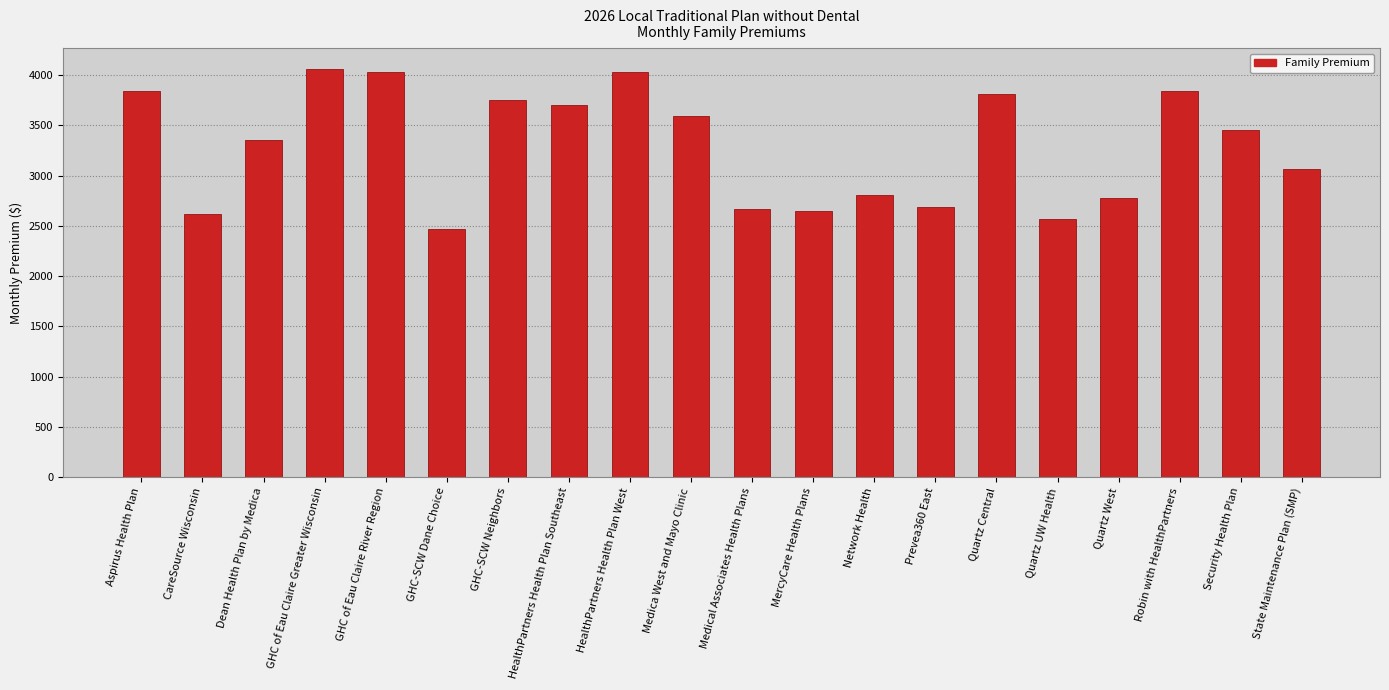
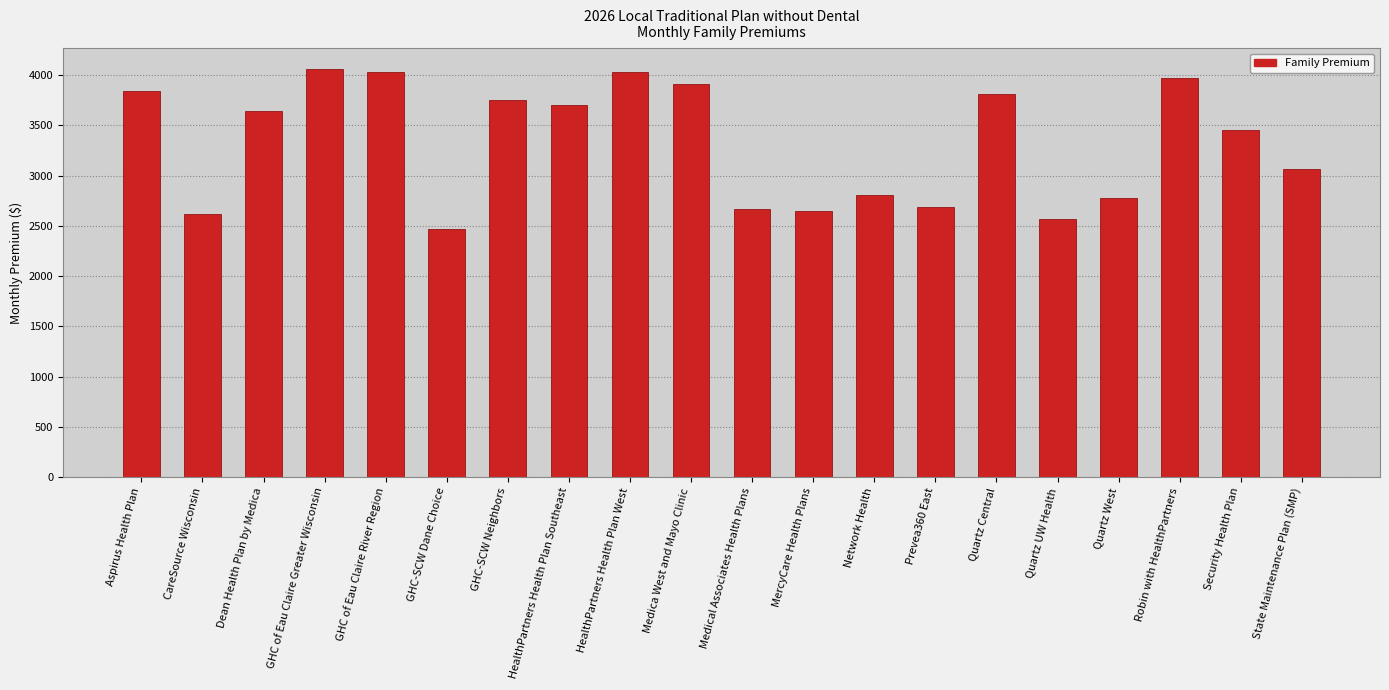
  {
    "Aspirus Health Plan": 3850,
    "CareSource Wisconsin": 2620,
-   "Dean Health Plan by Medica": 3360,
+   "Dean Health Plan by Medica": 3640,
    "GHC of Eau Claire Greater Wisconsin": 4060,
    "GHC of Eau Claire River Region": 4040,
    "GHC-SCW Dane Choice": 2470,
    "GHC-SCW Neighbors": 3750,
    "HealthPartners Health Plan Southeast": 3700,
    "HealthPartners Health Plan West": 4030,
-   "Medica West and Mayo Clinic": 3590,
+   "Medica West and Mayo Clinic": 3910,
    "Medical Associates Health Plans": 2660,
    "MercyCare Health Plans": 2650,
    "Network Health": 2810,
    "Prevea360 East": 2680,
    "Quartz Central": 3810,
    "Quartz UW Health": 2570,
    "Quartz West": 2770,
-   "Robin with HealthPartners": 3840,
+   "Robin with HealthPartners": 3970,
    "Security Health Plan": 3460,
    "State Maintenance Plan (SMP)": 3060
  }
